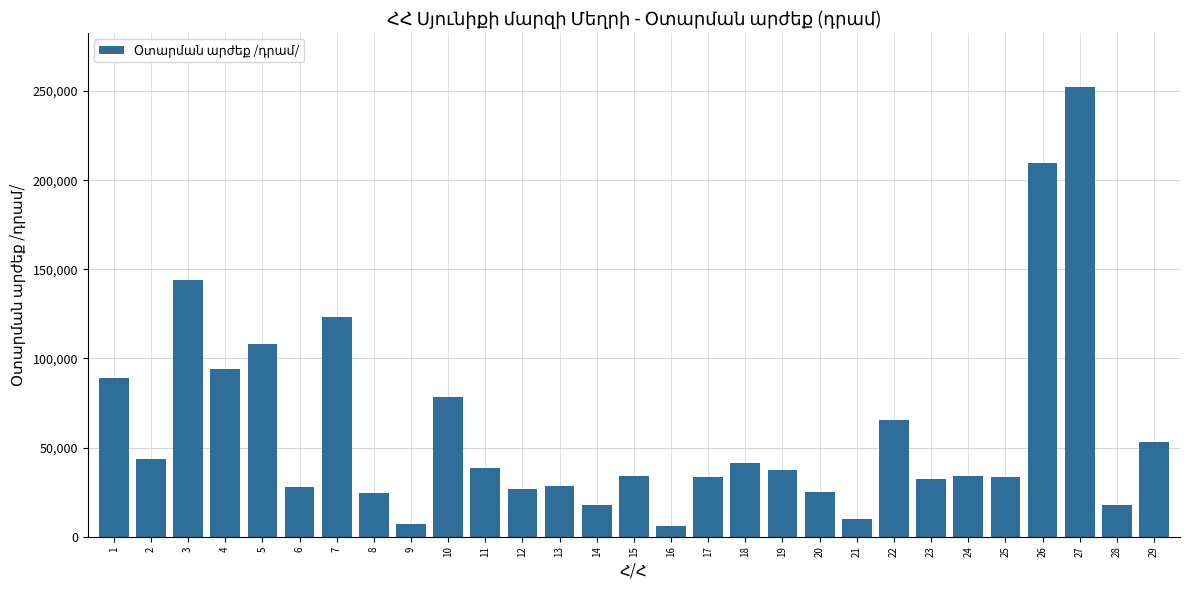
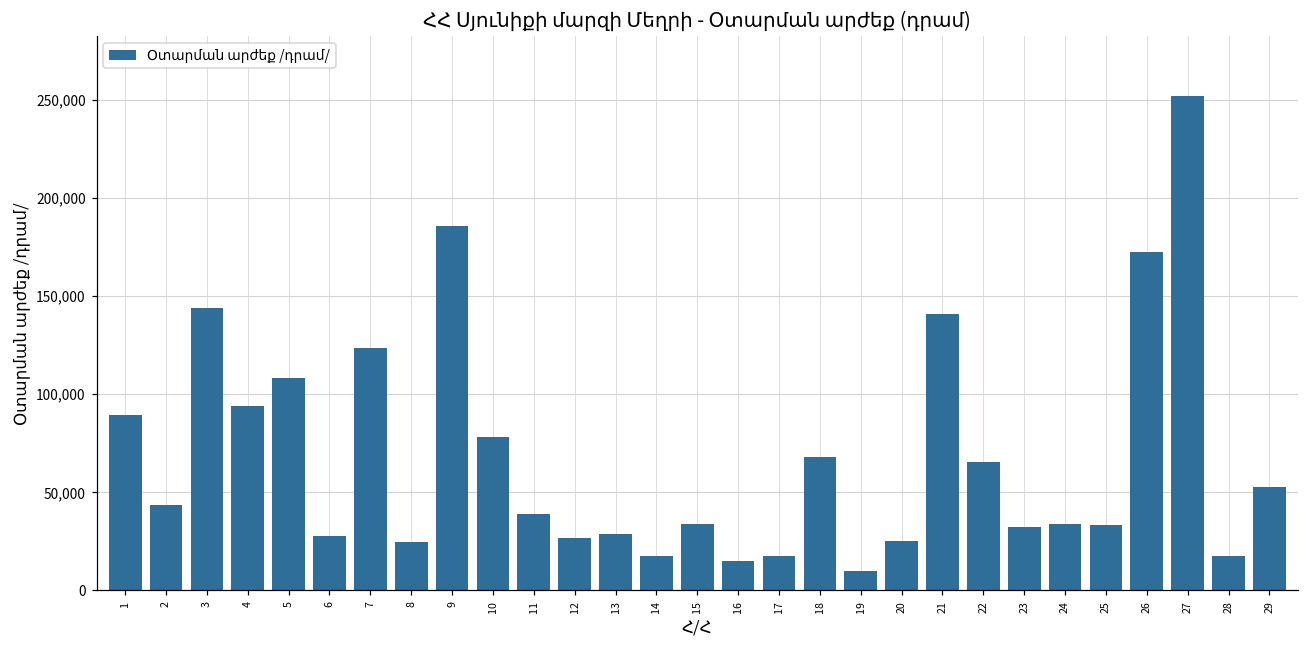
  {
    "1": "89,000",
    "2": "43,000",
    "3": "144,000",
    "4": "94,000",
    "5": "108,000",
    "6": "28,000",
    "7": "123,000",
    "8": "25,000",
-   "9": "7,000",
+   "9": "186,000",
    "10": "78,000",
    "11": "39,000",
    "12": "27,000",
    "13": "29,000",
    "14": "18,000",
    "15": "34,000",
-   "16": "6,000",
-   "17": "34,000",
-   "18": "42,000",
-   "19": "37,000",
+   "16": "15,000",
+   "17": "18,000",
+   "18": "68,000",
+   "19": "10,000",
    "20": "25,000",
-   "21": "10,000",
+   "21": "141,000",
    "22": "66,000",
    "23": "32,000",
    "24": "34,000",
    "25": "33,000",
-   "26": "210,000",
+   "26": "173,000",
    "27": "252,000",
    "28": "18,000",
    "29": "53,000"
  }
